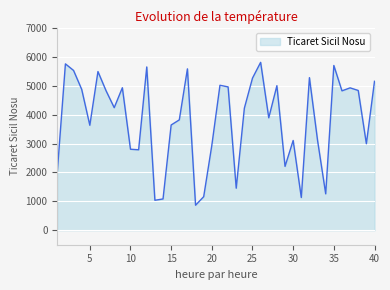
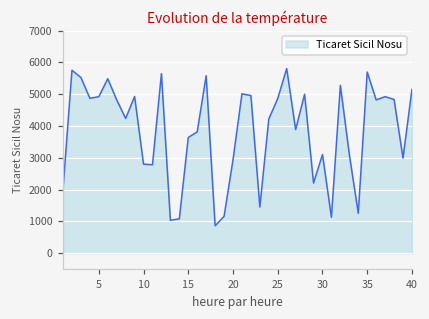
  {
-   "5": 3600,
+   "5": 4900,
    "10": 2800,
    "15": 3600,
    "20": 2900,
-   "25": 5300,
+   "25": 4900,
    "30": 3100,
    "35": 5700,
    "40": 5200
  }
